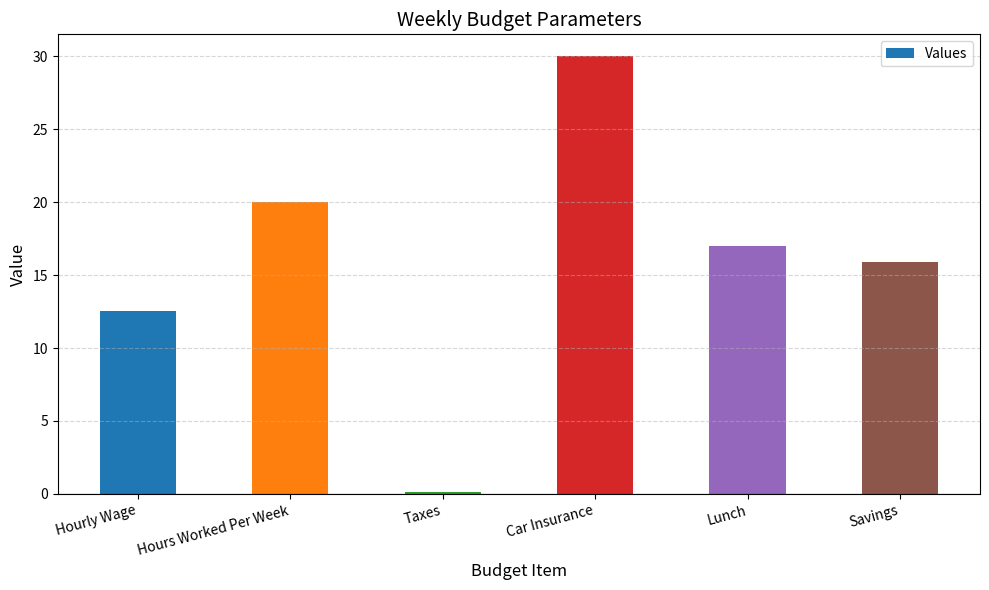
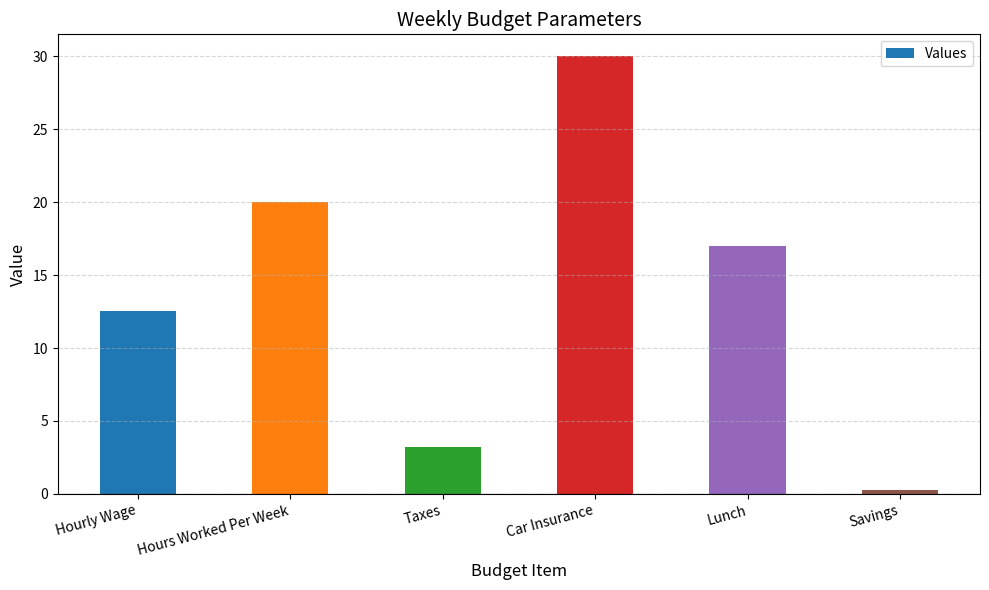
  {
    "Hourly Wage": 12.5,
    "Hours Worked Per Week": 20.0,
-   "Taxes": 0.1,
+   "Taxes": 3.2,
    "Car Insurance": 30.0,
    "Lunch": 17.0,
-   "Savings": 15.9
+   "Savings": 0.3
  }
